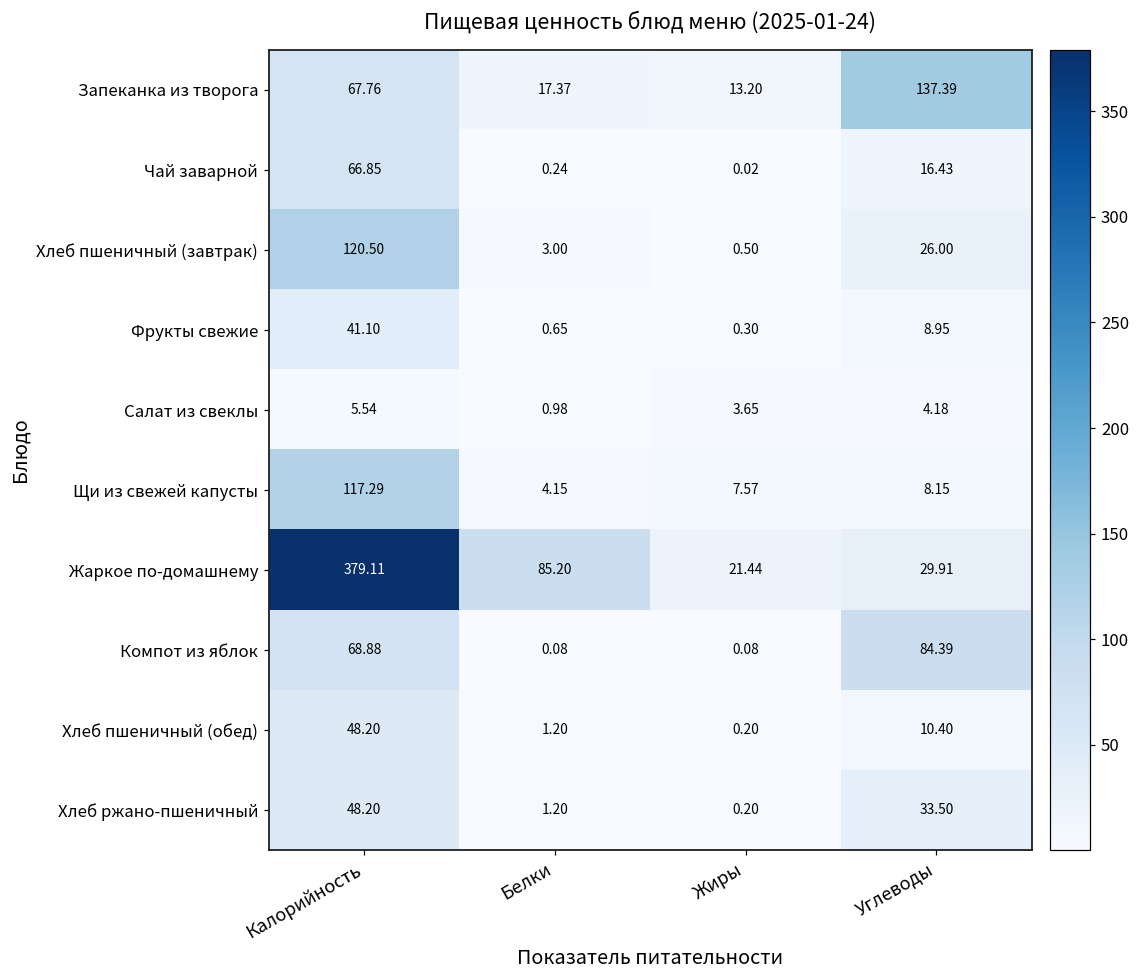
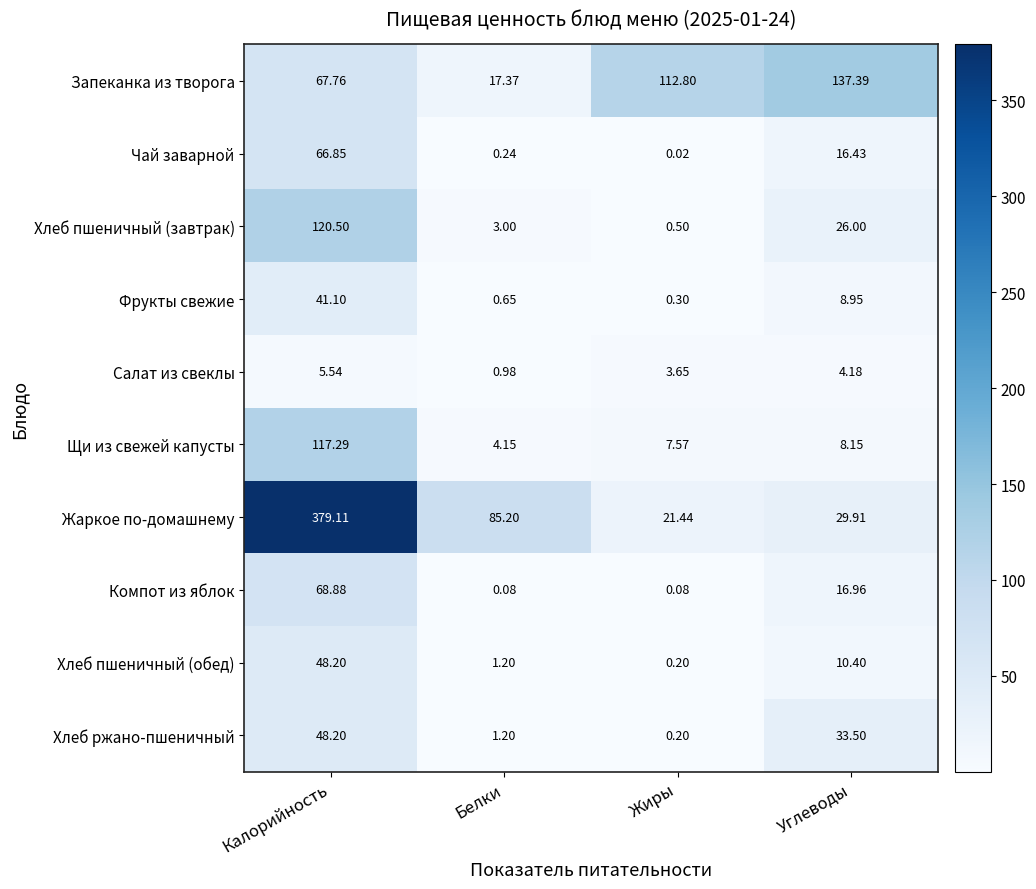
  {
    "Запеканка из творога": {
      "Калорийность": 67.76,
      "Белки": 17.37,
-     "Жиры": 13.20,
+     "Жиры": 112.80,
      "Углеводы": 137.39
    },
    "Чай заварной": {
      "Калорийность": 66.85,
      "Белки": 0.24,
      "Жиры": 0.02,
      "Углеводы": 16.43
    },
    "Хлеб пшеничный (завтрак)": {
      "Калорийность": 120.50,
      "Белки": 3.00,
      "Жиры": 0.50,
      "Углеводы": 26.00
    },
    "Фрукты свежие": {
      "Калорийность": 41.10,
      "Белки": 0.65,
      "Жиры": 0.30,
      "Углеводы": 8.95
    },
    "Салат из свеклы": {
      "Калорийность": 5.54,
      "Белки": 0.98,
      "Жиры": 3.65,
      "Углеводы": 4.18
    },
    "Щи из свежей капусты": {
      "Калорийность": 117.29,
      "Белки": 4.15,
      "Жиры": 7.57,
      "Углеводы": 8.15
    },
    "Жаркое по-домашнему": {
      "Калорийность": 379.11,
      "Белки": 85.20,
      "Жиры": 21.44,
      "Углеводы": 29.91
    },
    "Компот из яблок": {
      "Калорийность": 68.88,
      "Белки": 0.08,
      "Жиры": 0.08,
-     "Углеводы": 84.39
+     "Углеводы": 16.96
    },
    "Хлеб пшеничный (обед)": {
      "Калорийность": 48.20,
      "Белки": 1.20,
      "Жиры": 0.20,
      "Углеводы": 10.40
    },
    "Хлеб ржано-пшеничный": {
      "Калорийность": 48.20,
      "Белки": 1.20,
      "Жиры": 0.20,
      "Углеводы": 33.50
    }
  }
